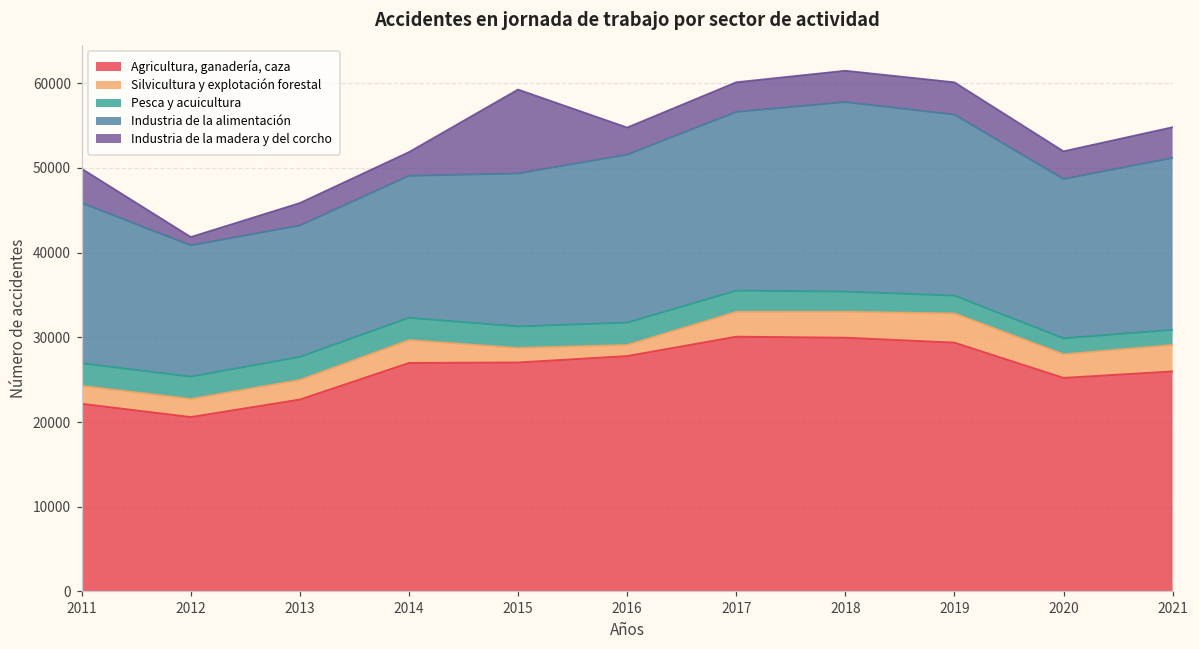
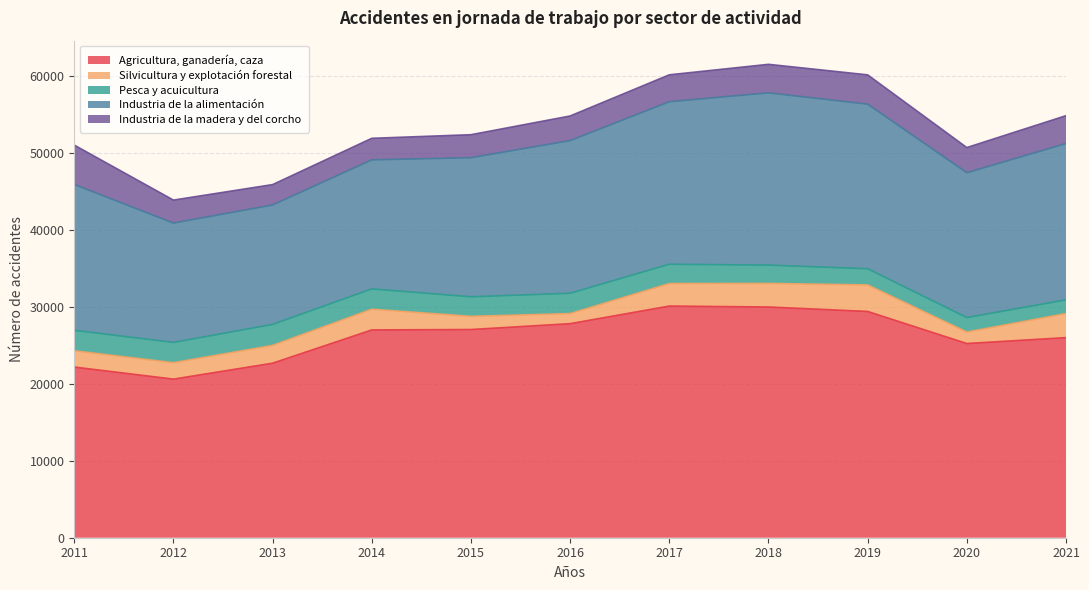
  {
    "Agricultura, ganadería, caza": {
      "2011": 22000,
      "2012": 21000,
      "2013": 23000,
      "2014": 27000,
      "2015": 27000,
      "2016": 28000,
      "2017": 30000,
      "2018": 30000,
      "2019": 29000,
      "2020": 25000,
      "2021": 26000
    },
    "Silvicultura y explotación forestal": {
      "2011": 2000,
      "2012": 2000,
      "2013": 2000,
      "2014": 3000,
      "2015": 2000,
      "2016": 1000,
      "2017": 3000,
      "2018": 3000,
      "2019": 3000,
-     "2020": 3000,
+     "2020": 1000,
      "2021": 3000
    },
    "Industria de la madera y del corcho": {
-     "2011": 4000,
-     "2012": 1000,
+     "2011": 5000,
+     "2012": 3000,
      "2013": 3000,
      "2014": 3000,
-     "2015": 10000,
+     "2015": 3000,
      "2016": 3000,
      "2017": 3000,
      "2018": 4000,
      "2019": 4000,
      "2020": 3000,
      "2021": 4000
    }
  }
